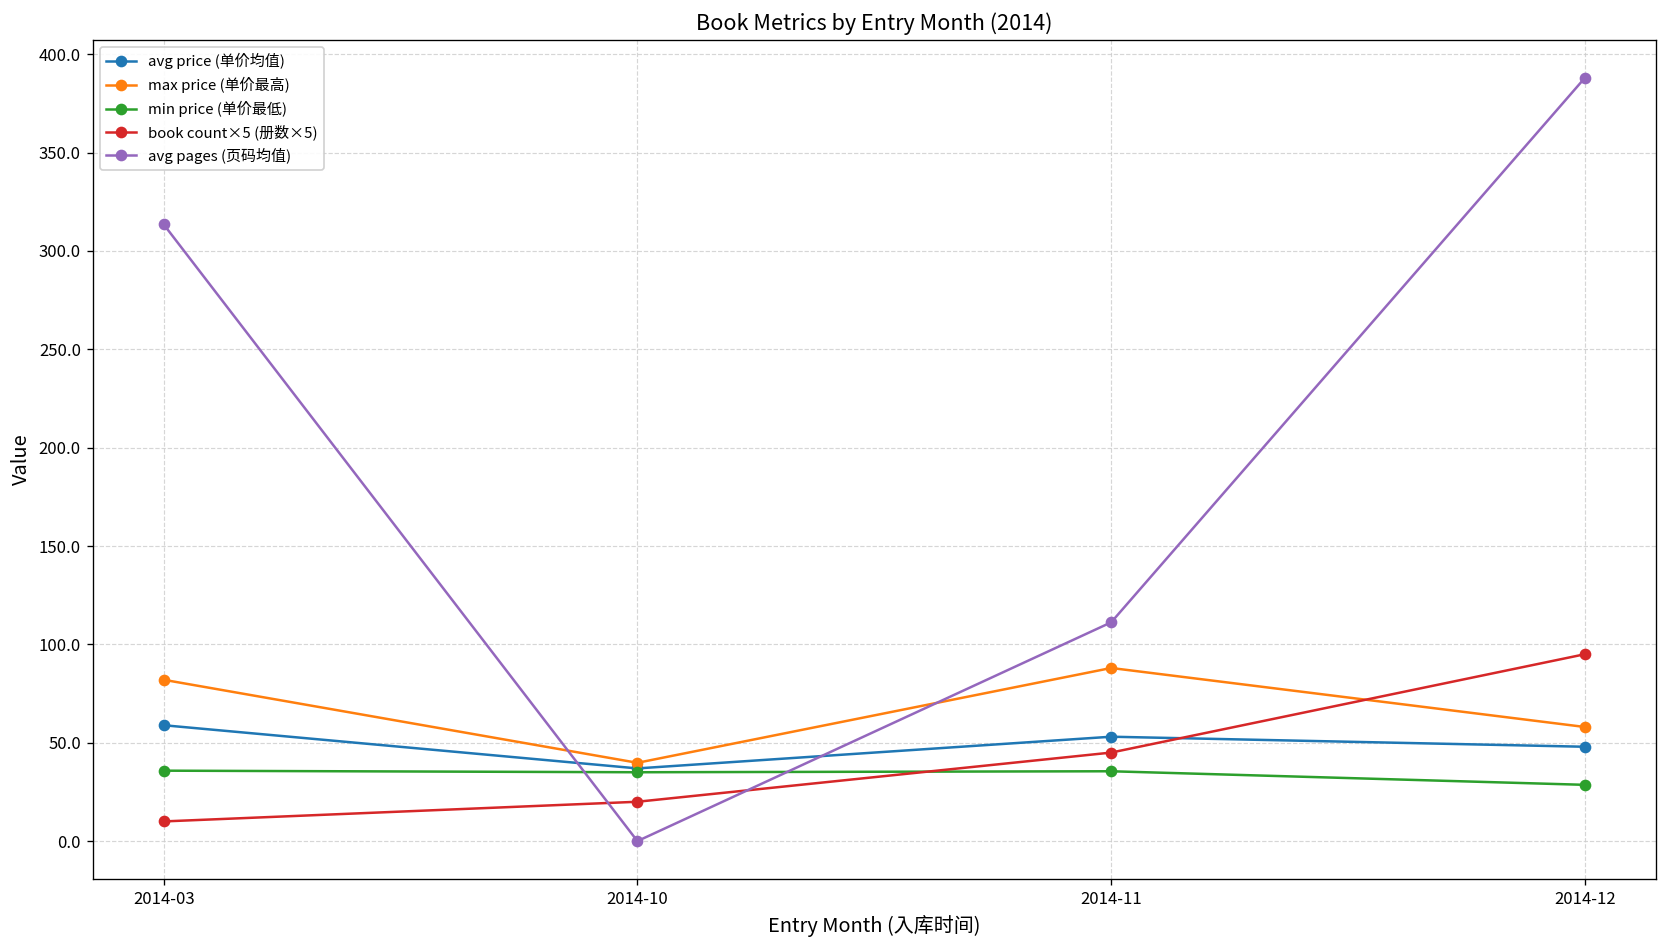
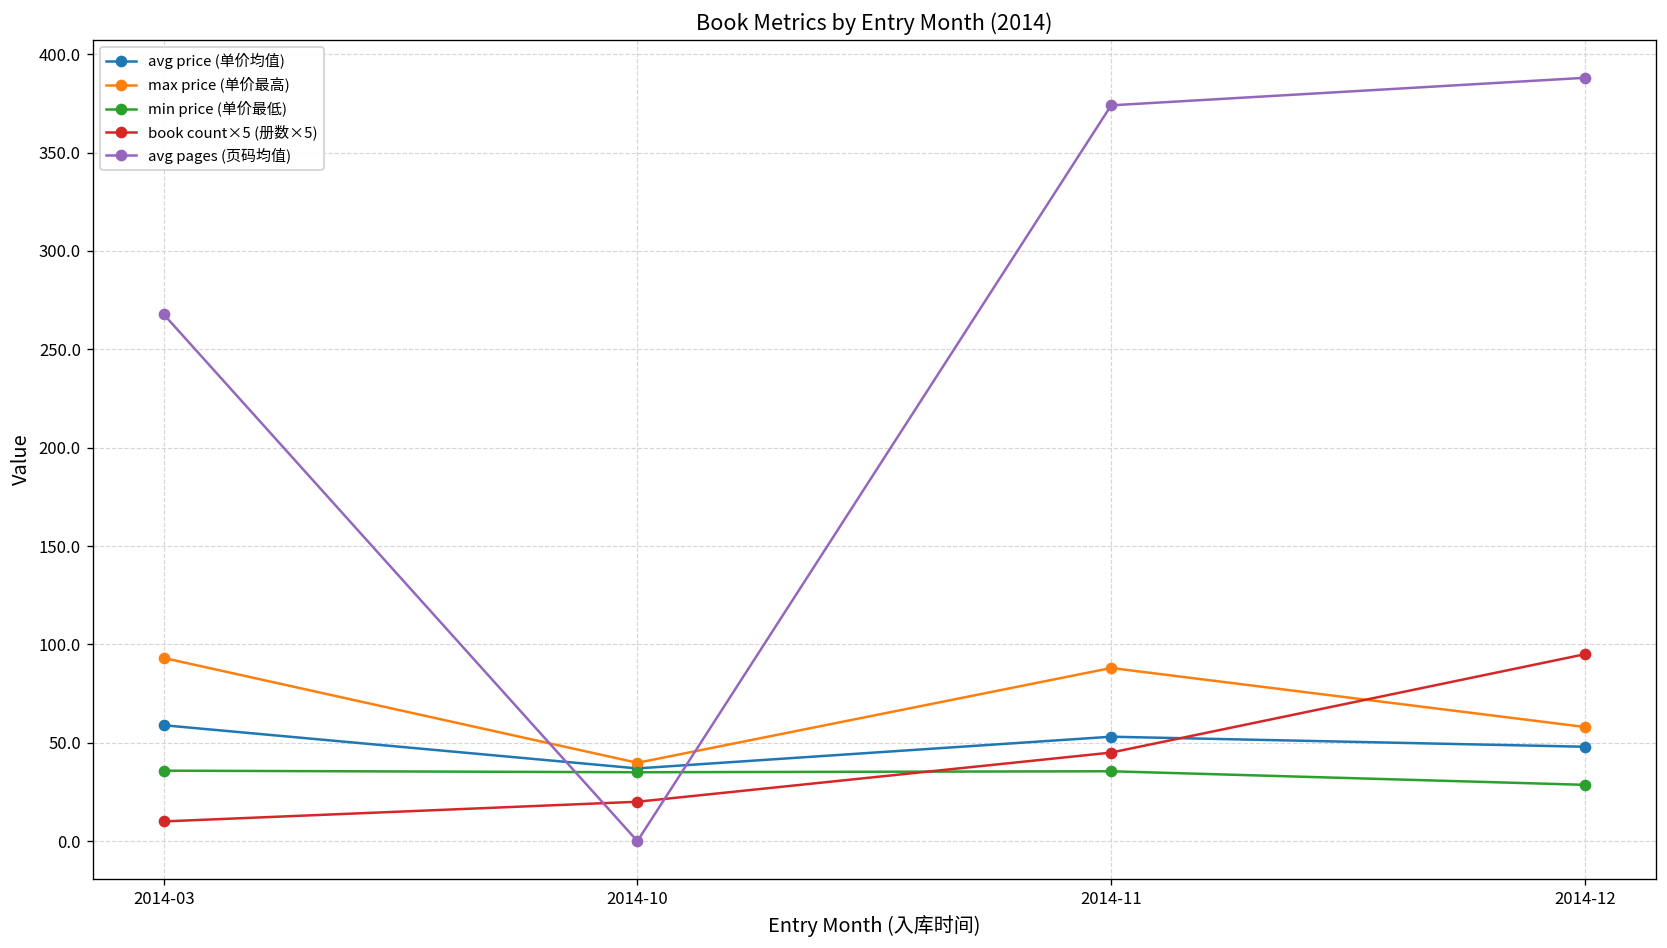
  {
    "avg price (单价均值)": {
      "2014-03": 59,
      "2014-10": 37,
      "2014-11": 53,
      "2014-12": 48
    },
    "max price (单价最高)": {
-     "2014-03": 82,
+     "2014-03": 93,
      "2014-10": 40,
      "2014-11": 88,
      "2014-12": 58
    },
    "min price (单价最低)": {
      "2014-03": 36,
      "2014-10": 35,
      "2014-11": 36,
      "2014-12": 29
    },
    "book count×5 (册数×5)": {
      "2014-03": 10,
      "2014-10": 20,
      "2014-11": 45,
      "2014-12": 95
    },
    "avg pages (页码均值)": {
-     "2014-03": 314,
+     "2014-03": 268,
      "2014-10": 0,
-     "2014-11": 111,
+     "2014-11": 374,
      "2014-12": 388
    }
  }
